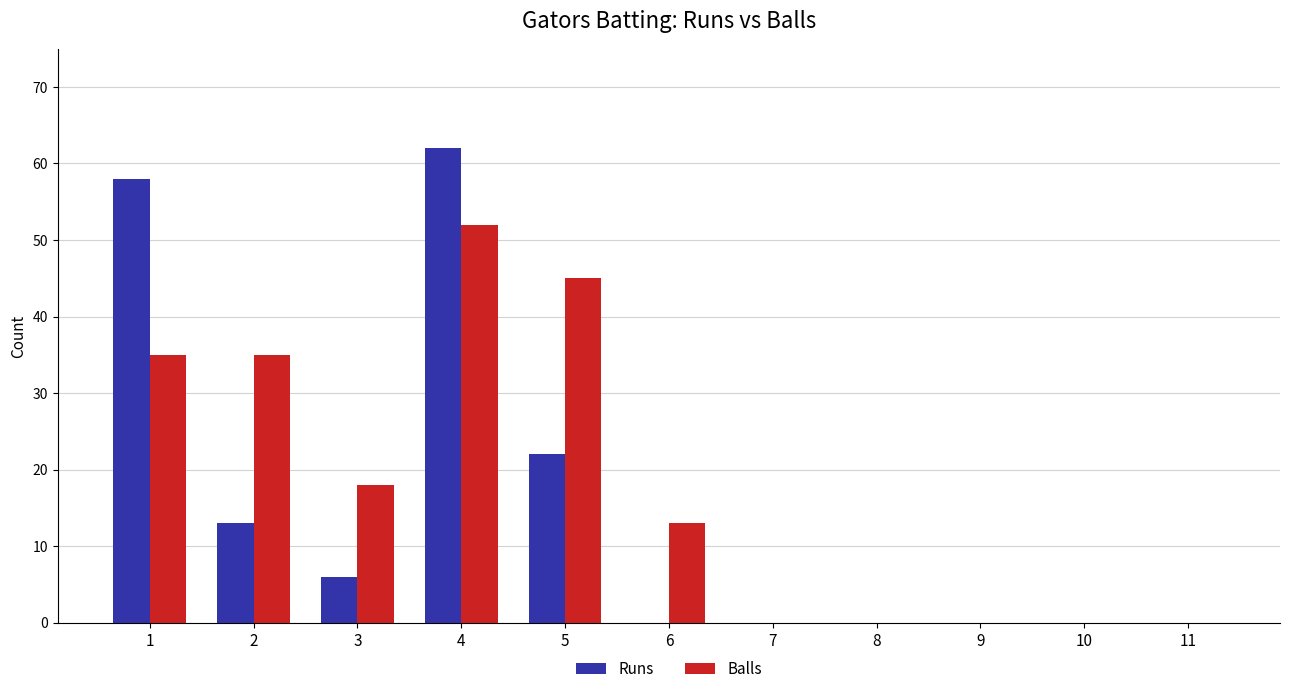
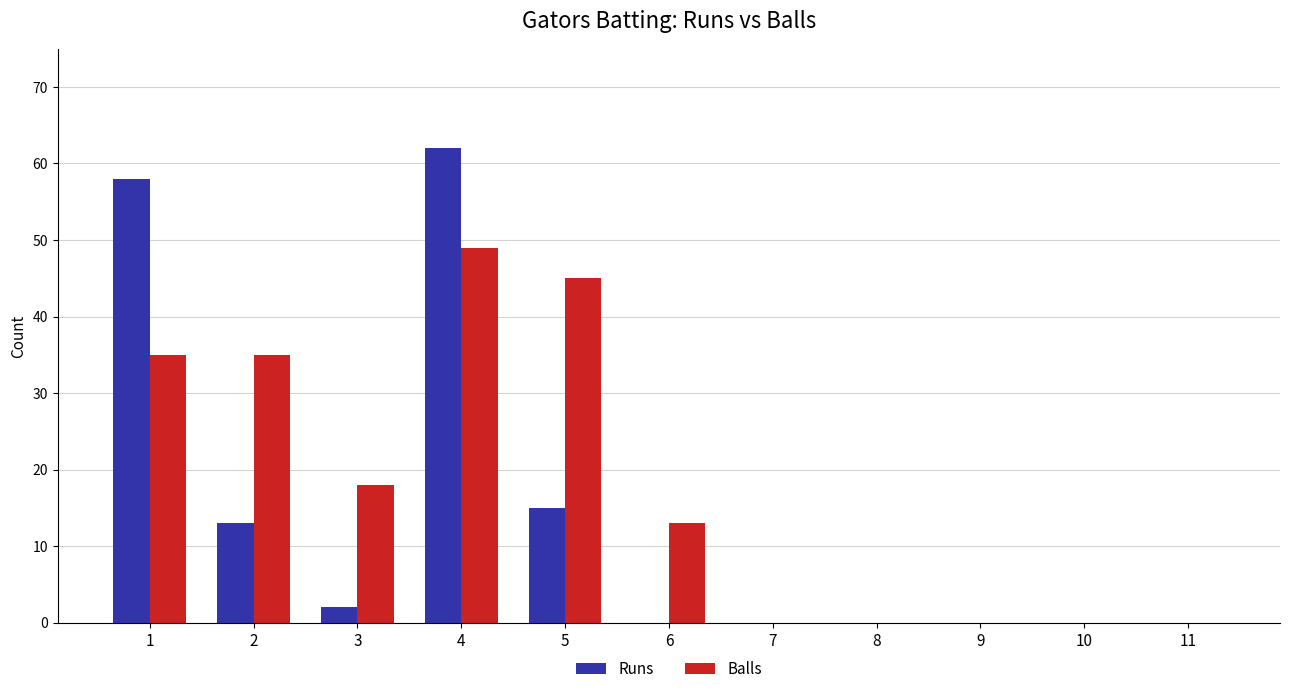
  {
    "Runs": {
      "1": 58,
      "2": 13,
-     "3": 6,
+     "3": 2,
      "4": 62,
-     "5": 22,
+     "5": 15,
      "6": 0,
      "7": 0,
      "8": 0,
      "9": 0,
      "10": 0,
      "11": 0
    },
    "Balls": {
      "1": 35,
      "2": 35,
      "3": 18,
-     "4": 52,
+     "4": 49,
      "5": 45,
      "6": 13,
      "7": 0,
      "8": 0,
      "9": 0,
      "10": 0,
      "11": 0
    }
  }
